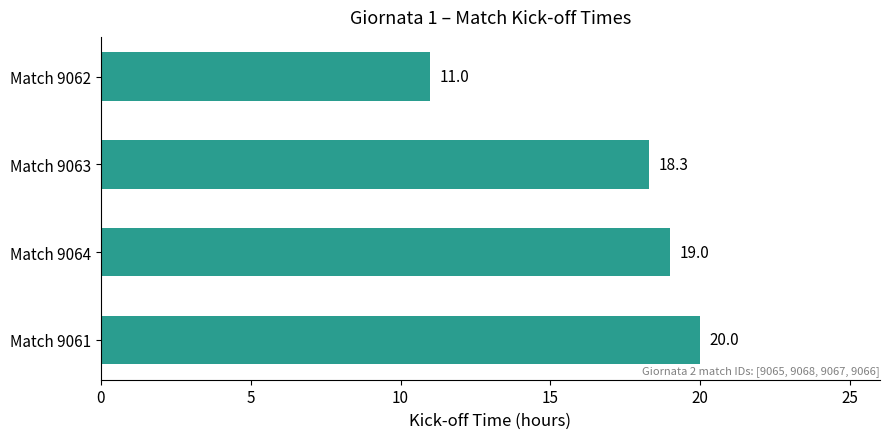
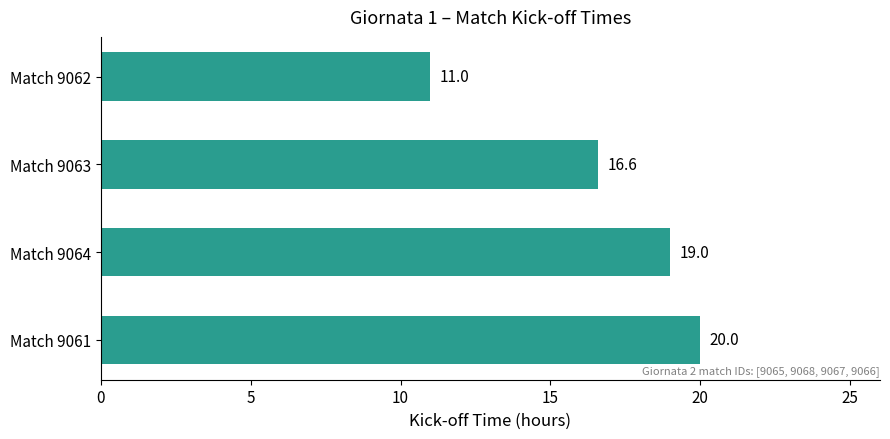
  {
    "Match 9062": 11.0,
-   "Match 9063": 18.3,
+   "Match 9063": 16.6,
    "Match 9064": 19.0,
    "Match 9061": 20.0
  }
